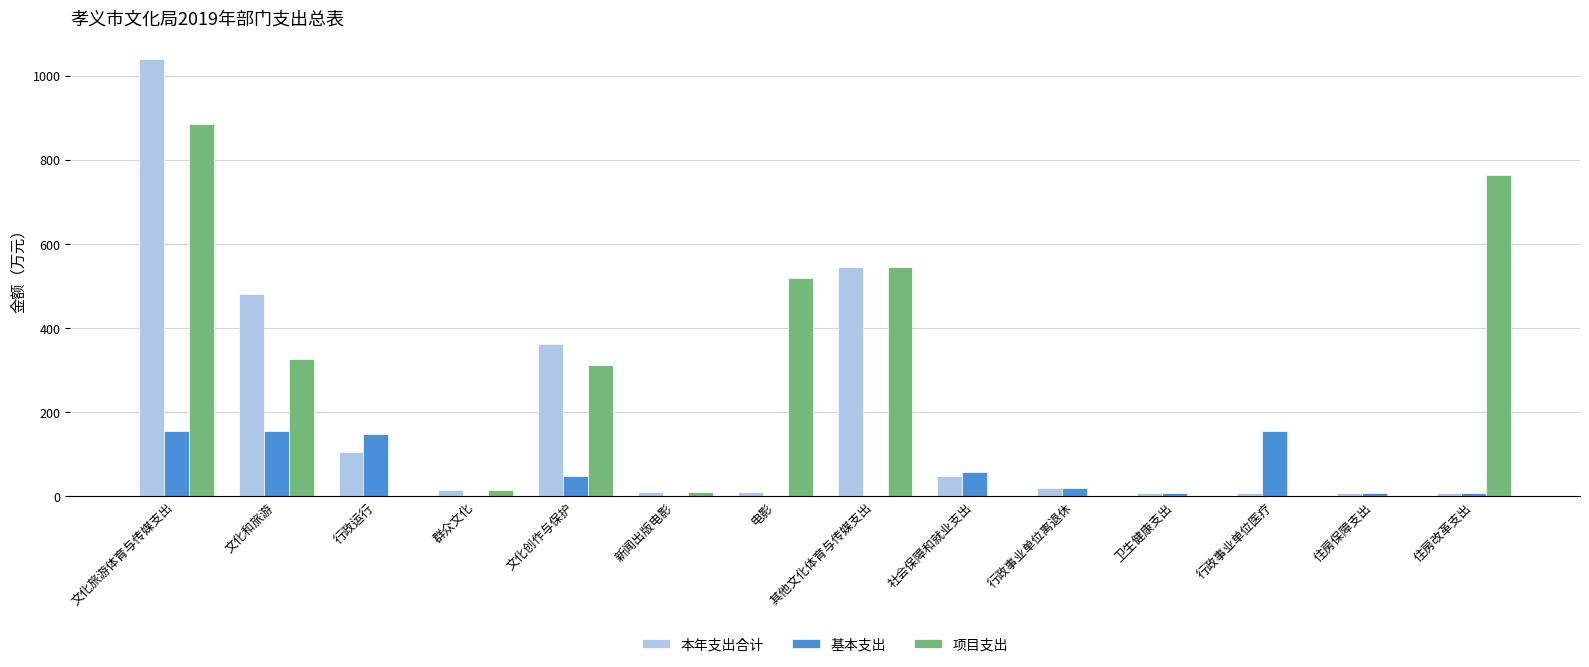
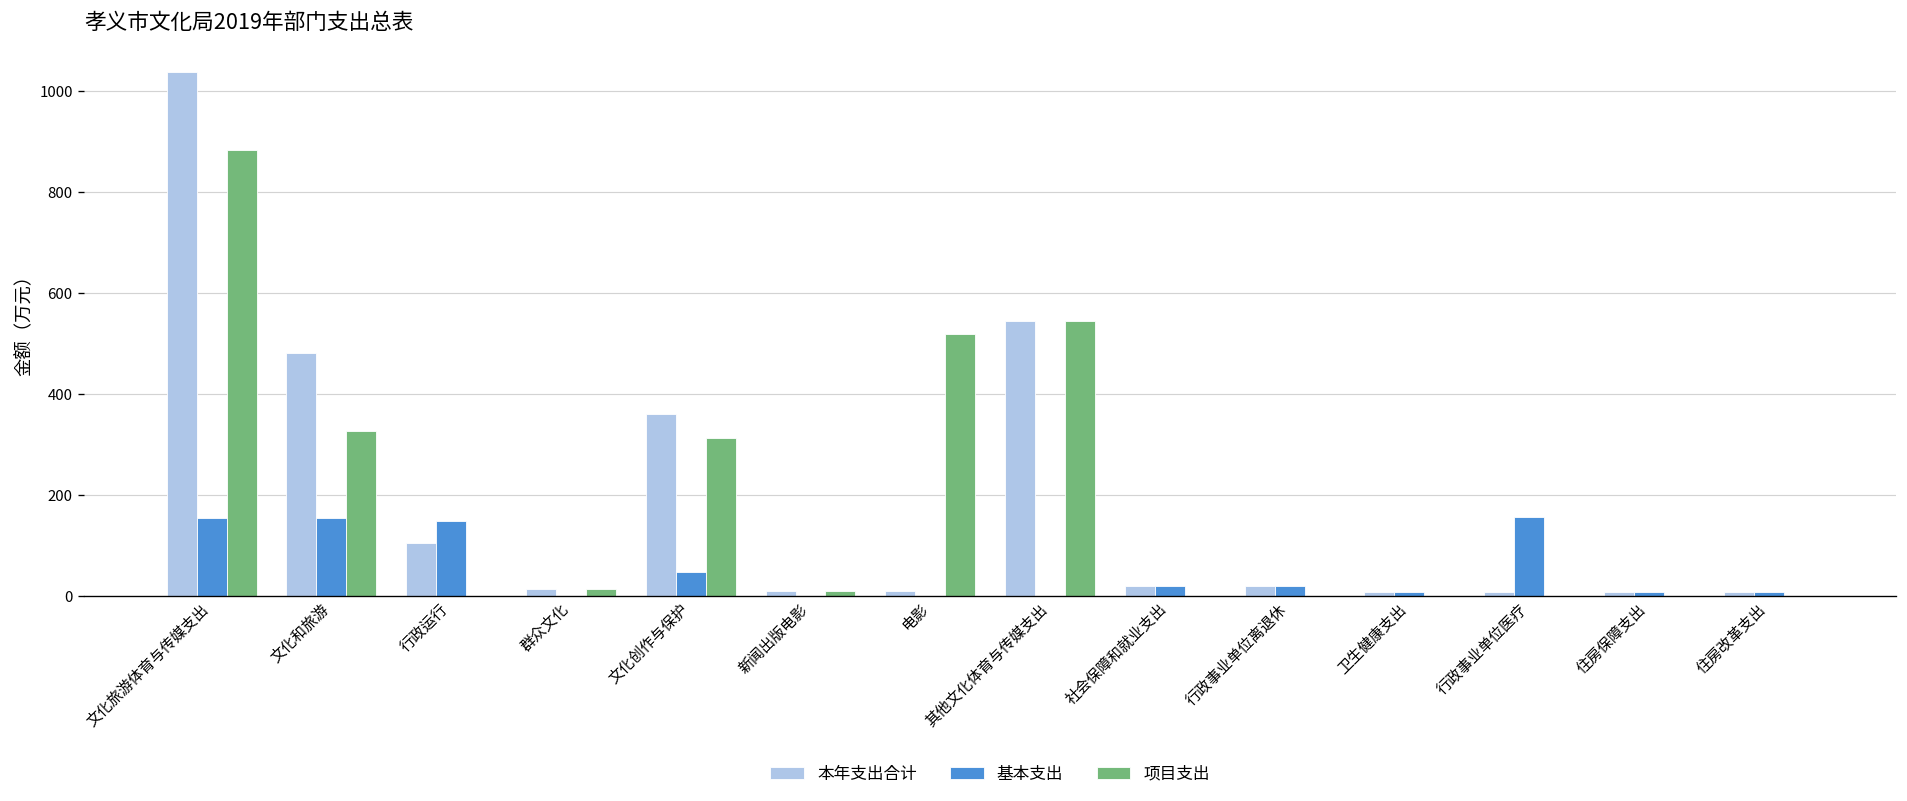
  {
    "本年支出合计": {
      "文化旅游体育与传媒支出": 1040,
      "文化和旅游": 480,
      "行政运行": 110,
      "群众文化": 10,
      "文化创作与保护": 360,
      "新闻出版电影": 10,
      "电影": 10,
      "其他文化体育与传媒支出": 550,
-     "社会保障和就业支出": 50,
+     "社会保障和就业支出": 20,
      "行政事业单位离退休": 20,
      "卫生健康支出": 10,
      "行政事业单位医疗": 10,
      "住房保障支出": 10,
      "住房改革支出": 10
    },
    "基本支出": {
      "文化旅游体育与传媒支出": 150,
      "文化和旅游": 150,
      "行政运行": 150,
      "群众文化": 0,
      "文化创作与保护": 50,
      "新闻出版电影": 0,
      "电影": 0,
      "其他文化体育与传媒支出": 0,
-     "社会保障和就业支出": 60,
+     "社会保障和就业支出": 20,
      "行政事业单位离退休": 20,
      "卫生健康支出": 10,
      "行政事业单位医疗": 160,
      "住房保障支出": 10,
      "住房改革支出": 10
    },
    "项目支出": {
      "文化旅游体育与传媒支出": 880,
      "文化和旅游": 330,
      "行政运行": 0,
      "群众文化": 10,
      "文化创作与保护": 310,
      "新闻出版电影": 10,
      "电影": 520,
      "其他文化体育与传媒支出": 550,
      "社会保障和就业支出": 0,
      "行政事业单位离退休": 0,
      "卫生健康支出": 0,
      "行政事业单位医疗": 0,
      "住房保障支出": 0,
-     "住房改革支出": 760
+     "住房改革支出": 0
    }
  }
